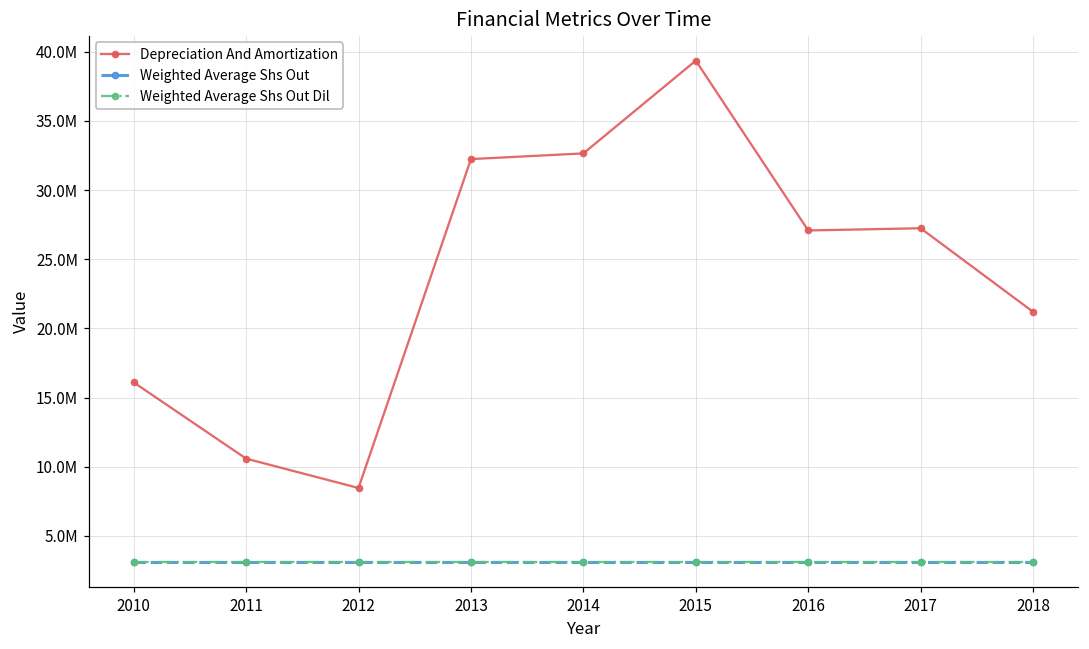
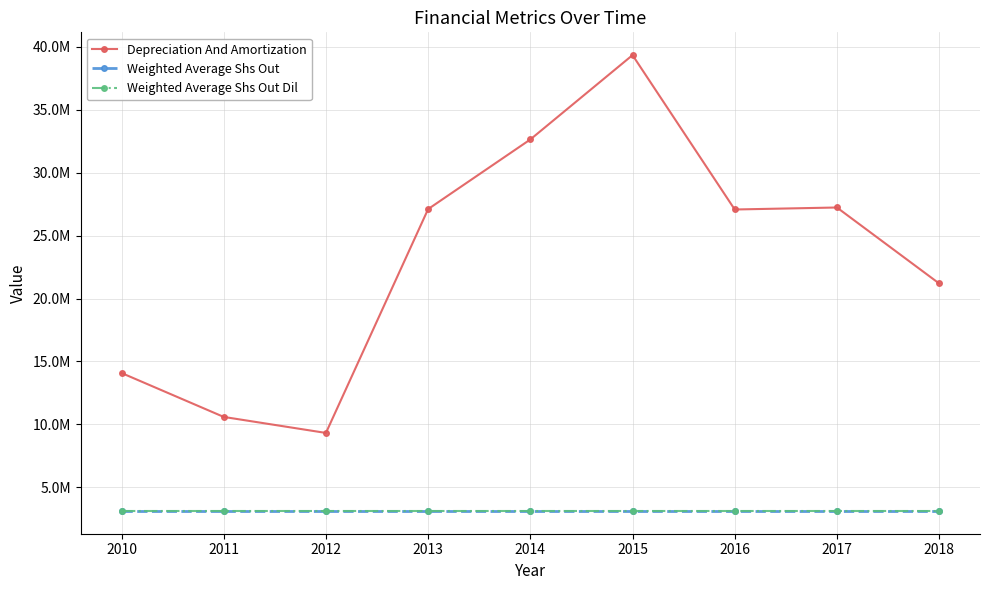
  {
    "Depreciation And Amortization": {
-     "2010": 16100000,
+     "2010": 14100000,
      "2011": 10600000,
-     "2012": 8500000,
-     "2013": 32200000,
+     "2012": 9300000,
+     "2013": 27100000,
      "2014": 32600000,
      "2015": 39400000,
      "2016": 27100000,
      "2017": 27200000,
      "2018": 21200000
    },
    "Weighted Average Shs Out Dil": {
      "2010": 3100000,
      "2011": 3100000,
      "2012": 3100000,
      "2013": 3100000,
      "2014": 3100000,
      "2015": 3100000,
      "2016": 3100000,
      "2017": 3100000,
      "2018": 3100000
    }
  }
